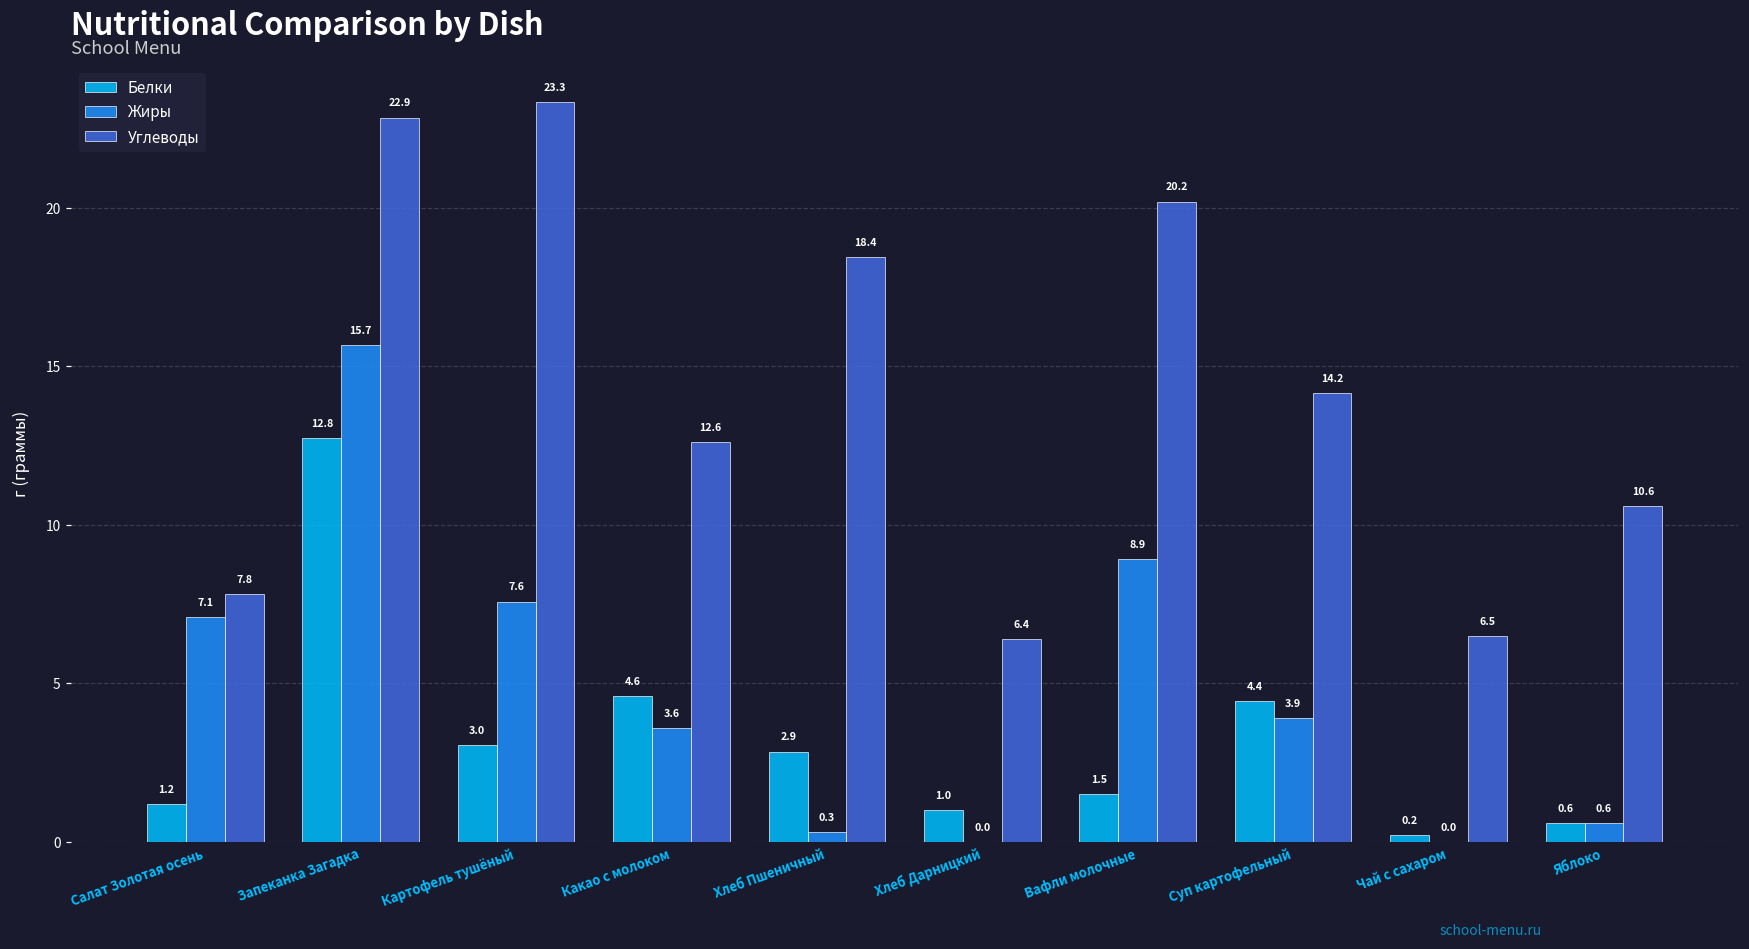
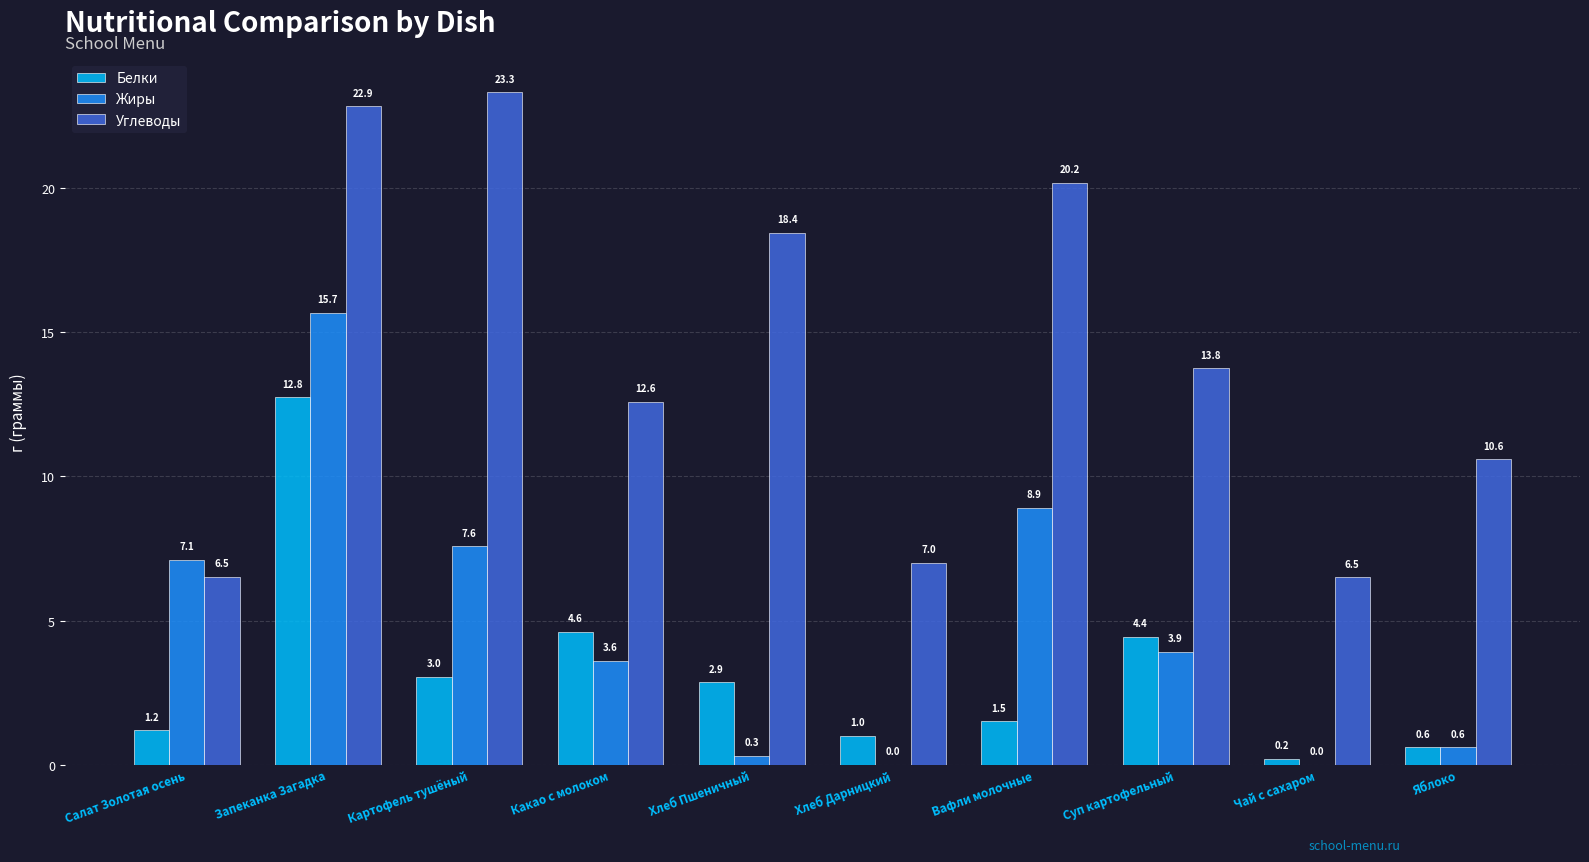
  {
    "Углеводы": {
-     "Салат Золотая осень": 7.8,
+     "Салат Золотая осень": 6.5,
      "Запеканка Загадка": 22.9,
      "Картофель тушёный": 23.3,
      "Какао с молоком": 12.6,
      "Хлеб Пшеничный": 18.4,
-     "Хлеб Дарницкий": 6.4,
+     "Хлеб Дарницкий": 7.0,
      "Вафли молочные": 20.2,
-     "Суп картофельный": 14.2,
+     "Суп картофельный": 13.8,
      "Чай с сахаром": 6.5,
      "Яблоко": 10.6
    }
  }
